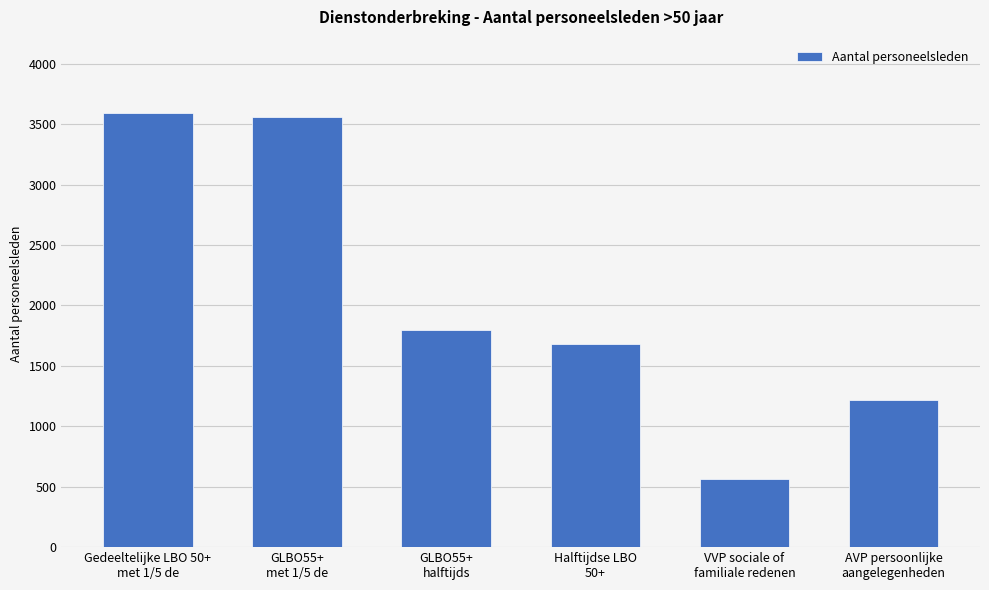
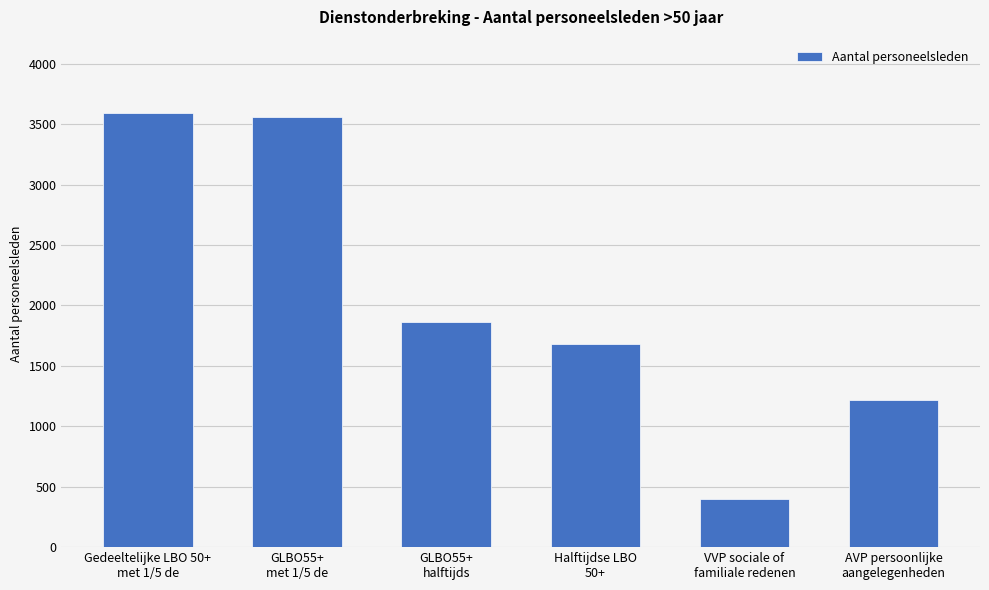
  {
    "Gedeeltelijke LBO 50+ met 1/5 de": 3590,
    "GLBO55+ met 1/5 de": 3560,
-   "GLBO55+ halftijds": 1790,
+   "GLBO55+ halftijds": 1870,
    "Halftijdse LBO 50+": 1680,
-   "VVP sociale of familiale redenen": 570,
+   "VVP sociale of familiale redenen": 400,
    "AVP persoonlijke aangelegenheden": 1220
  }
